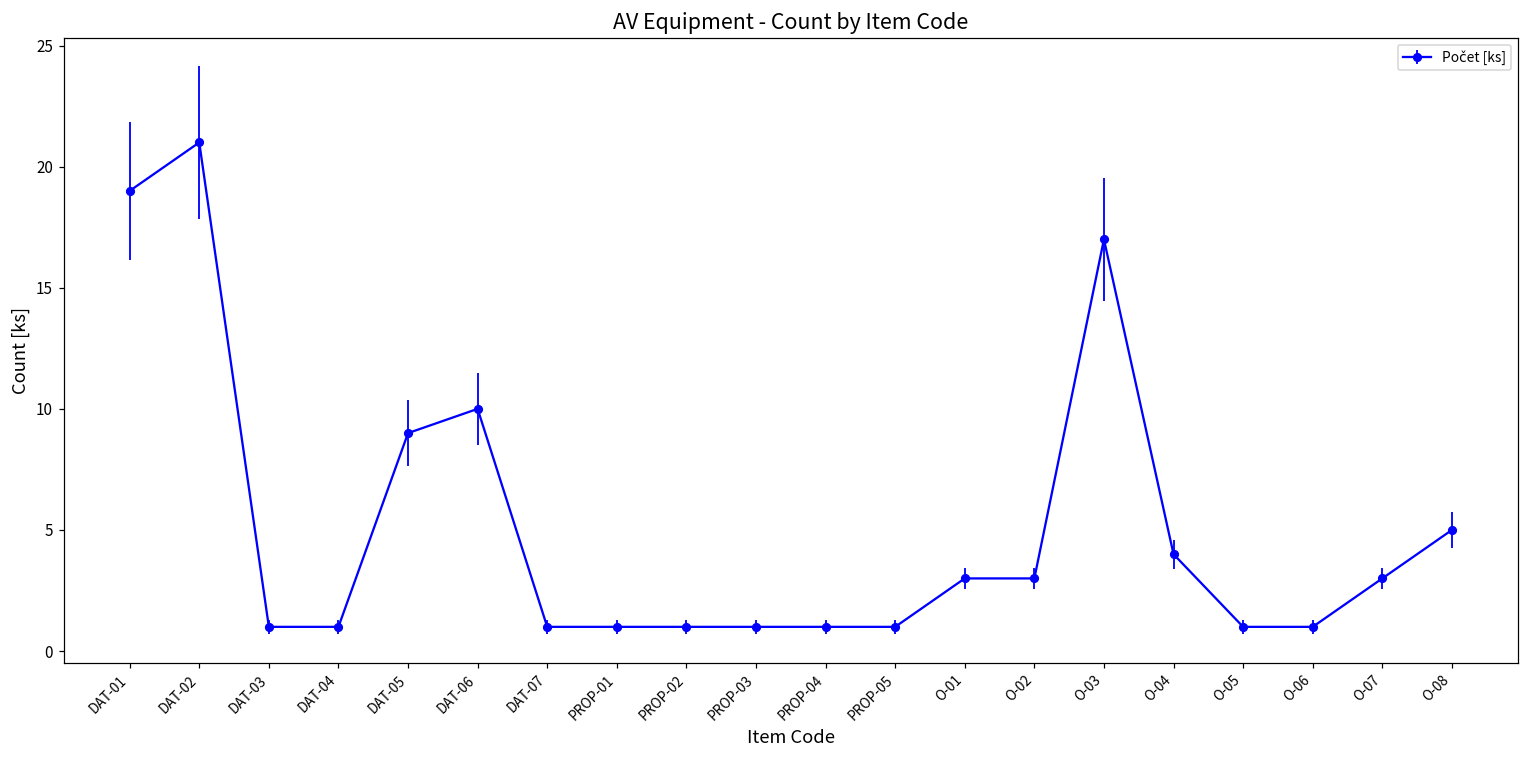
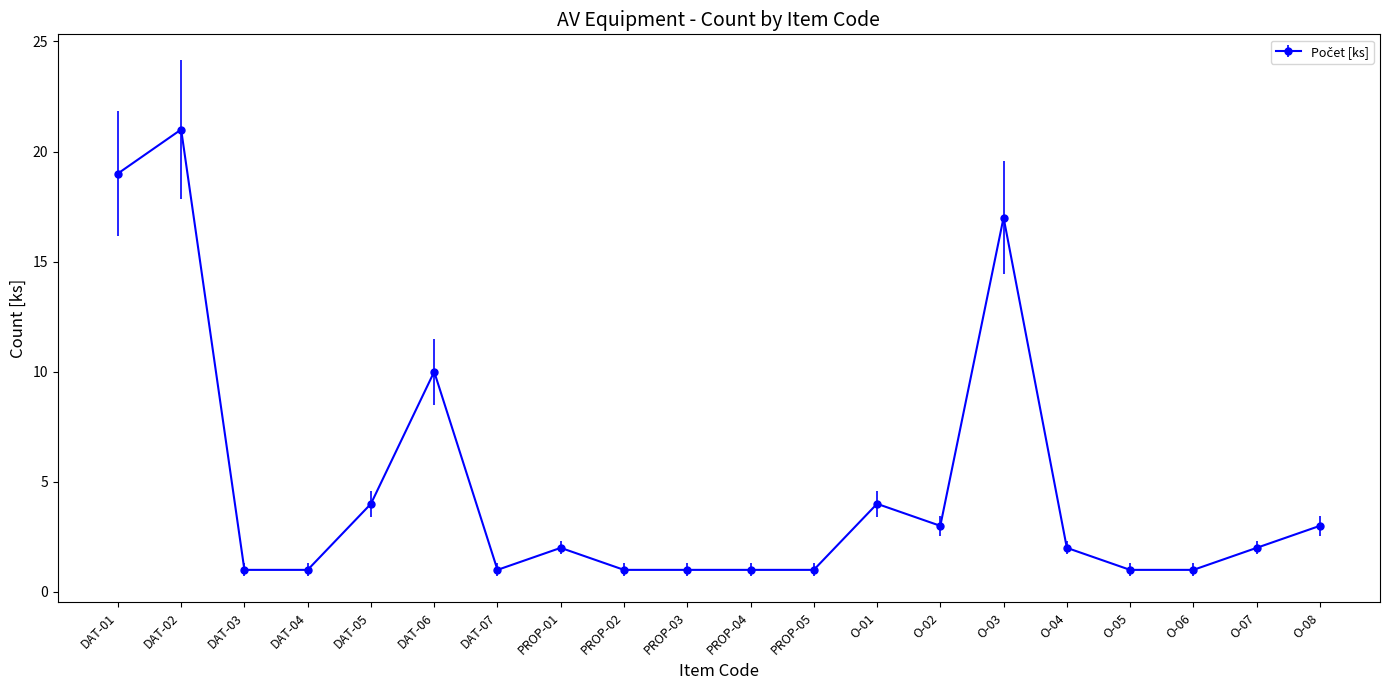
  {
    "DAT-01": 19,
    "DAT-02": 21,
    "DAT-03": 1,
    "DAT-04": 1,
-   "DAT-05": 9,
+   "DAT-05": 4,
    "DAT-06": 10,
    "DAT-07": 1,
-   "PROP-01": 1,
+   "PROP-01": 2,
    "PROP-02": 1,
    "PROP-03": 1,
    "PROP-04": 1,
    "PROP-05": 1,
-   "O-01": 3,
+   "O-01": 4,
    "O-02": 3,
    "O-03": 17,
-   "O-04": 4,
+   "O-04": 2,
    "O-05": 1,
    "O-06": 1,
-   "O-07": 3,
-   "O-08": 5
+   "O-07": 2,
+   "O-08": 3
  }
